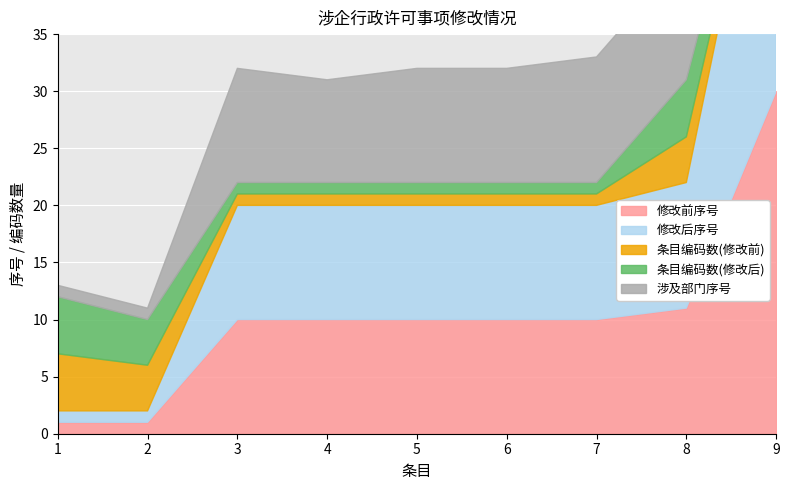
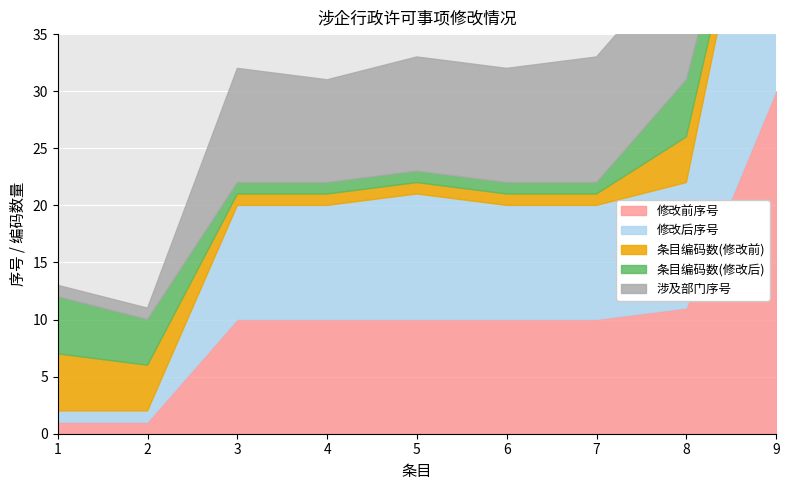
  {
    "修改前序号": {
      "1": 1,
      "2": 1,
      "3": 10,
      "4": 10,
      "5": 10,
      "6": 10,
      "7": 10,
      "8": 11,
      "9": 30
    },
    "修改后序号": {
      "1": 1,
      "2": 1,
      "3": 10,
      "4": 10,
-     "5": 10,
+     "5": 11,
      "6": 10,
      "7": 10,
      "8": 11
    },
    "条目编码数(修改前)": {
      "1": 5,
      "2": 4,
      "3": 1,
      "4": 1,
      "5": 1,
      "6": 1,
      "7": 1,
      "8": 4
    },
    "条目编码数(修改后)": {
      "1": 5,
      "2": 4,
      "3": 1,
      "4": 1,
      "5": 1,
      "6": 1,
      "7": 1,
      "8": 5
    },
    "涉及部门序号": {
      "1": 1,
      "2": 1,
      "3": 10,
      "4": 9,
      "5": 10,
      "6": 10,
      "7": 11
    }
  }
